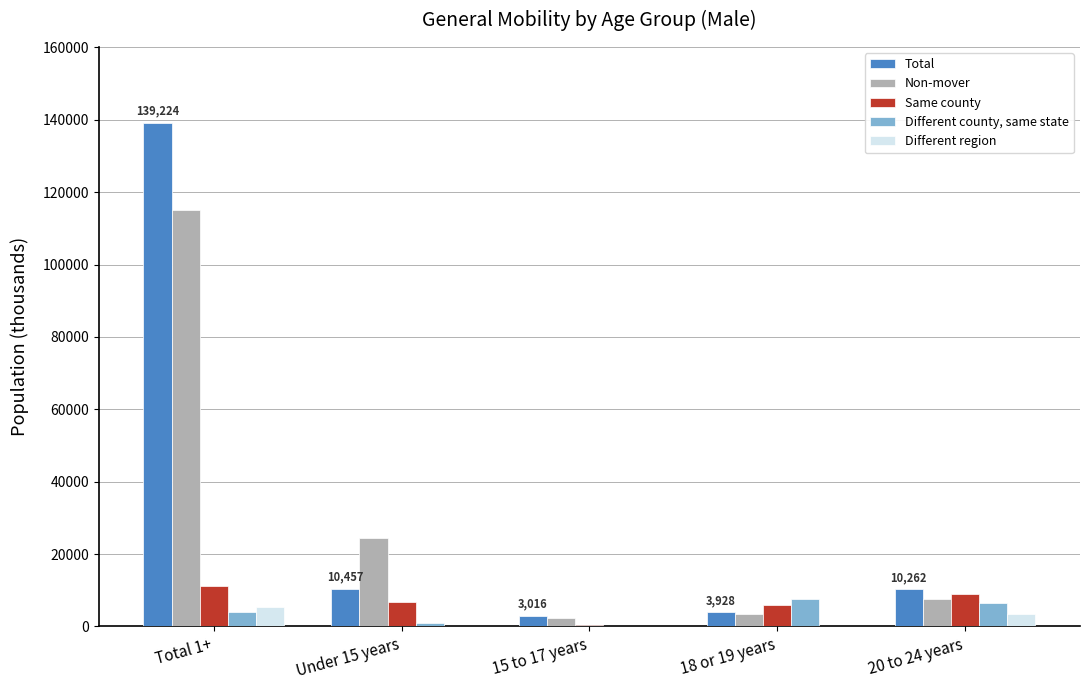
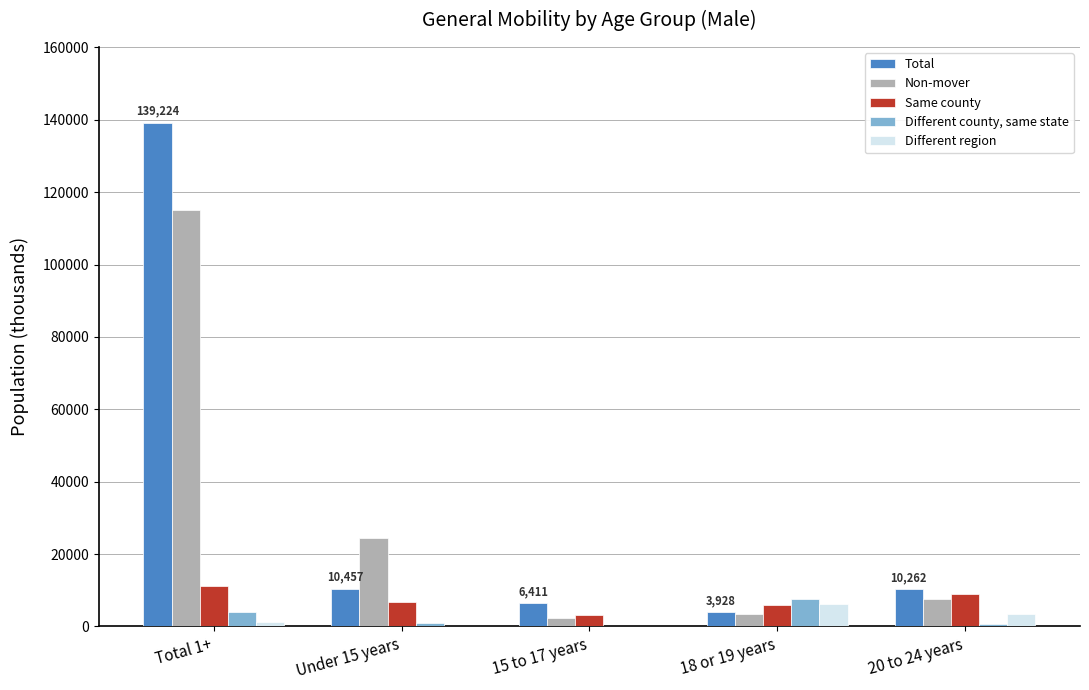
  {
    "Total": {
      "Total 1+": "139,224",
      "Under 15 years": "10,457",
-     "15 to 17 years": "3,016",
+     "15 to 17 years": "6,411",
      "18 or 19 years": "3,928",
      "20 to 24 years": "10,262"
    },
    "Non-mover": {
      "Total 1+": "115000",
      "Under 15 years": "24000",
      "15 to 17 years": "2000",
      "18 or 19 years": "3000",
      "20 to 24 years": "8000"
    },
    "Same county": {
      "Total 1+": "11000",
      "Under 15 years": "7000",
-     "15 to 17 years": "0",
+     "15 to 17 years": "3000",
      "18 or 19 years": "6000",
      "20 to 24 years": "9000"
    },
    "Different county, same state": {
      "Total 1+": "4000",
      "Under 15 years": "1000",
      "18 or 19 years": "8000",
-     "20 to 24 years": "6000"
+     "20 to 24 years": "1000"
    },
    "Different region": {
-     "Total 1+": "5000",
-     "18 or 19 years": "0",
+     "Total 1+": "1000",
+     "18 or 19 years": "6000",
      "20 to 24 years": "4000"
    }
  }
